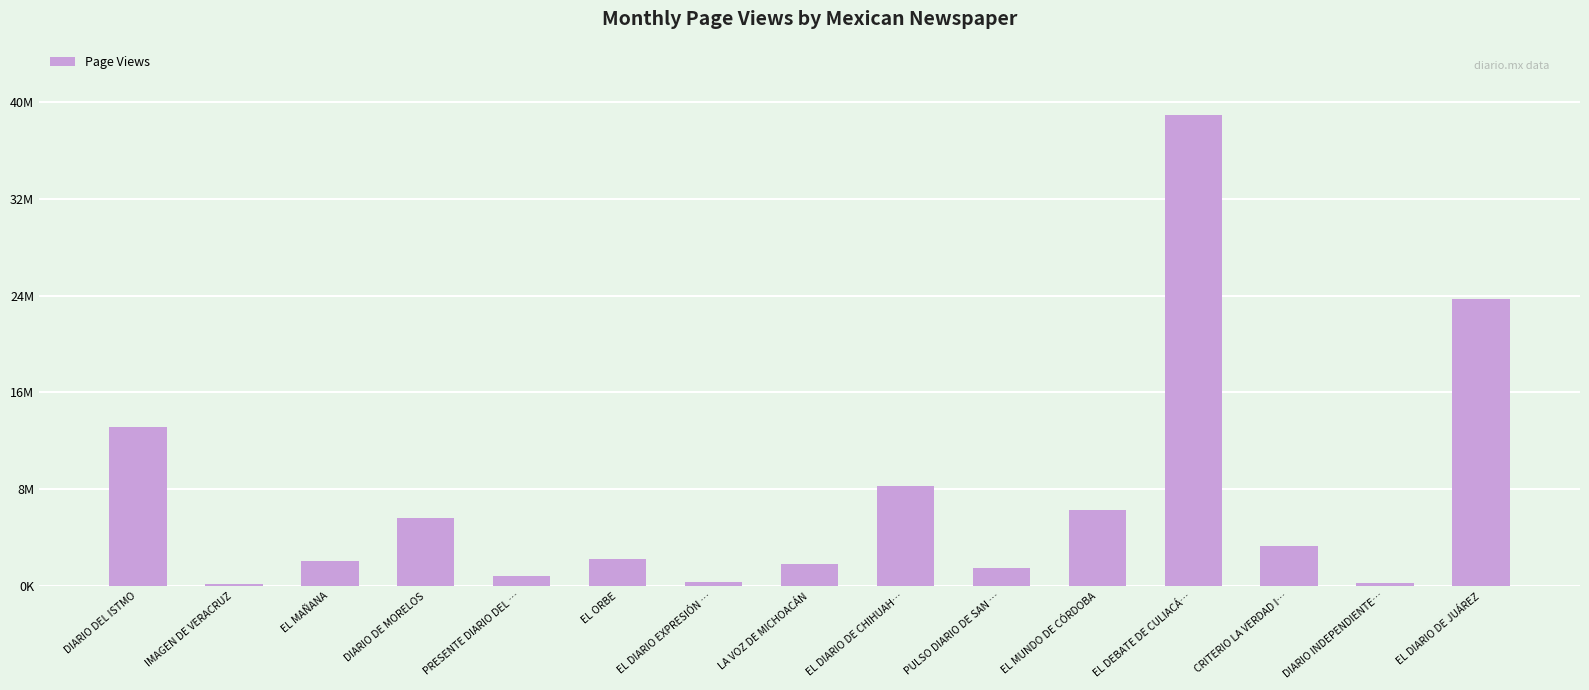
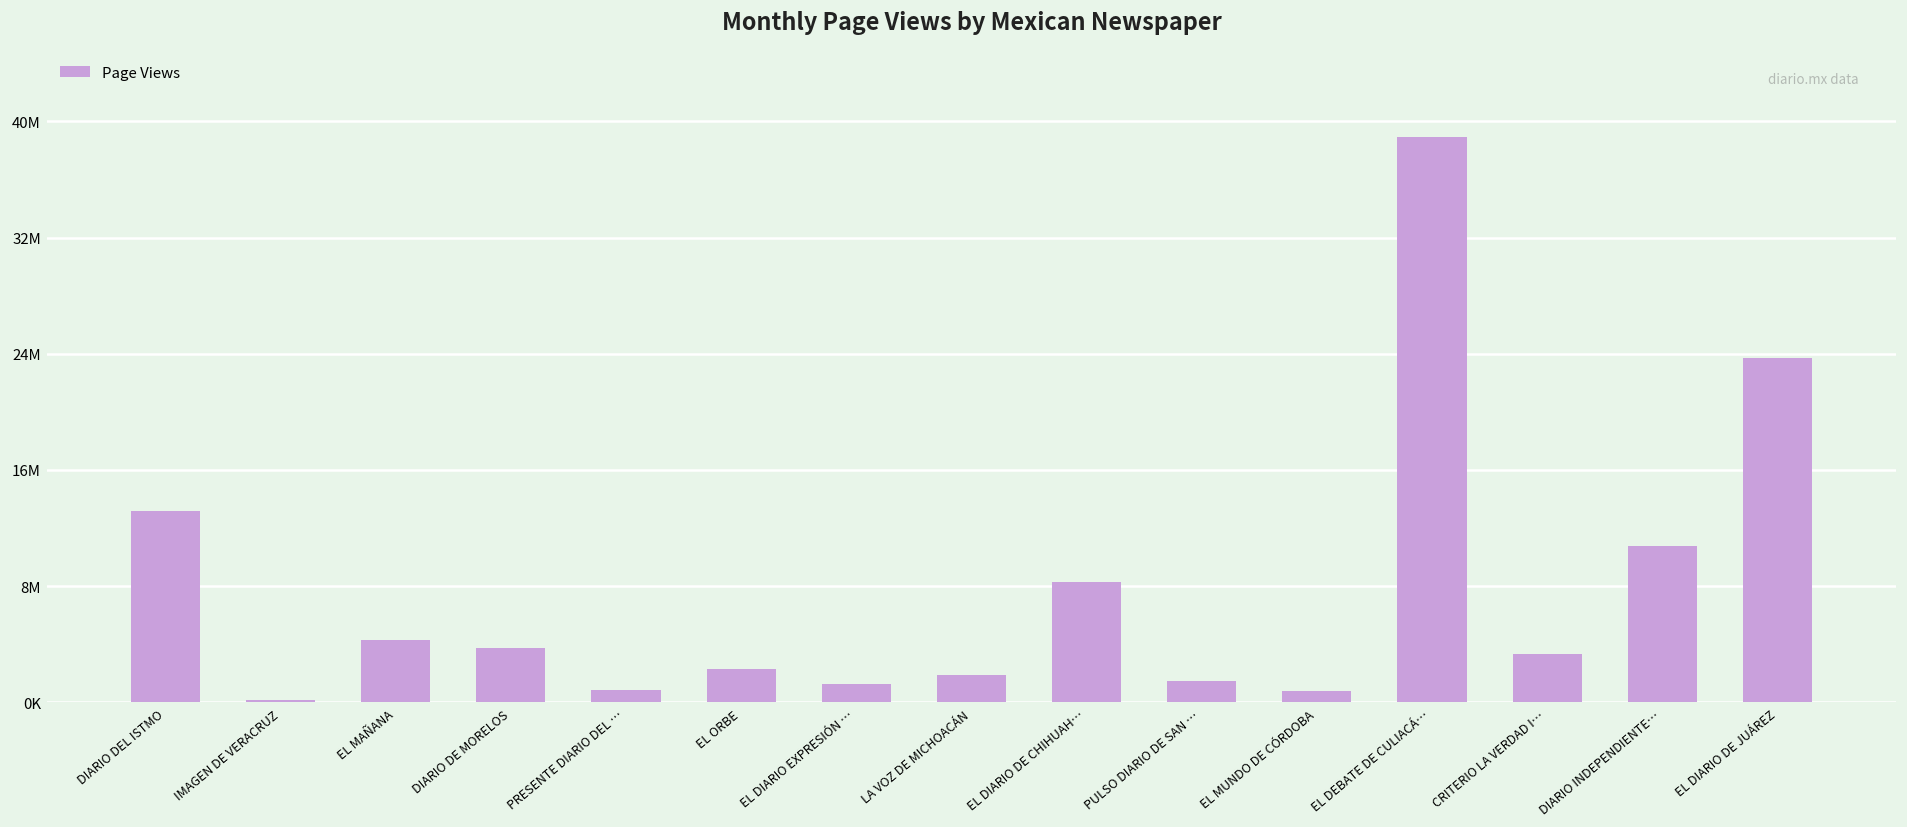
  {
    "DIARIO DEL ISTMO": 13200000,
-   "EL MAÑANA": 2000000,
-   "DIARIO DE MORELOS": 5700000,
+   "EL MAÑANA": 4300000,
+   "DIARIO DE MORELOS": 3800000,
    "PRESENTE DIARIO DEL …": 800000,
    "EL ORBE": 2300000,
-   "EL DIARIO EXPRESIÓN …": 300000,
+   "EL DIARIO EXPRESIÓN …": 1300000,
    "LA VOZ DE MICHOACÁN": 1900000,
    "EL DIARIO DE CHIHUAH…": 8300000,
    "PULSO DIARIO DE SAN …": 1500000,
-   "EL MUNDO DE CÓRDOBA": 6300000,
+   "EL MUNDO DE CÓRDOBA": 700000,
    "EL DEBATE DE CULIACÁ…": 38900000,
    "CRITERIO LA VERDAD I…": 3300000,
-   "DIARIO INDEPENDIENTE…": 300000,
+   "DIARIO INDEPENDIENTE…": 10800000,
    "EL DIARIO DE JUÁREZ": 23700000
  }
